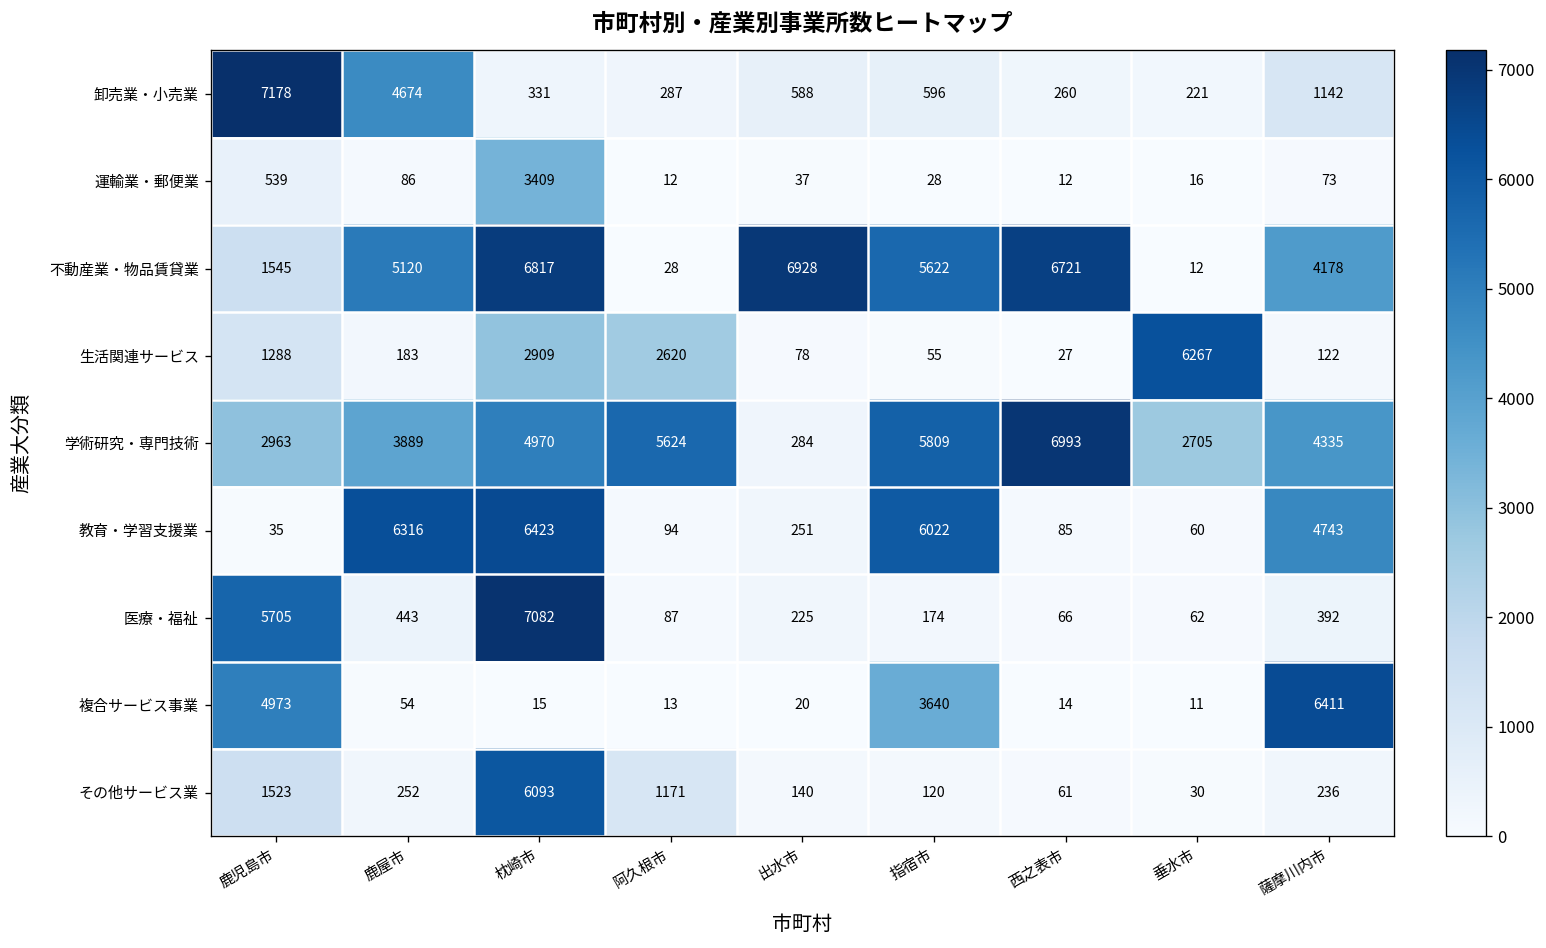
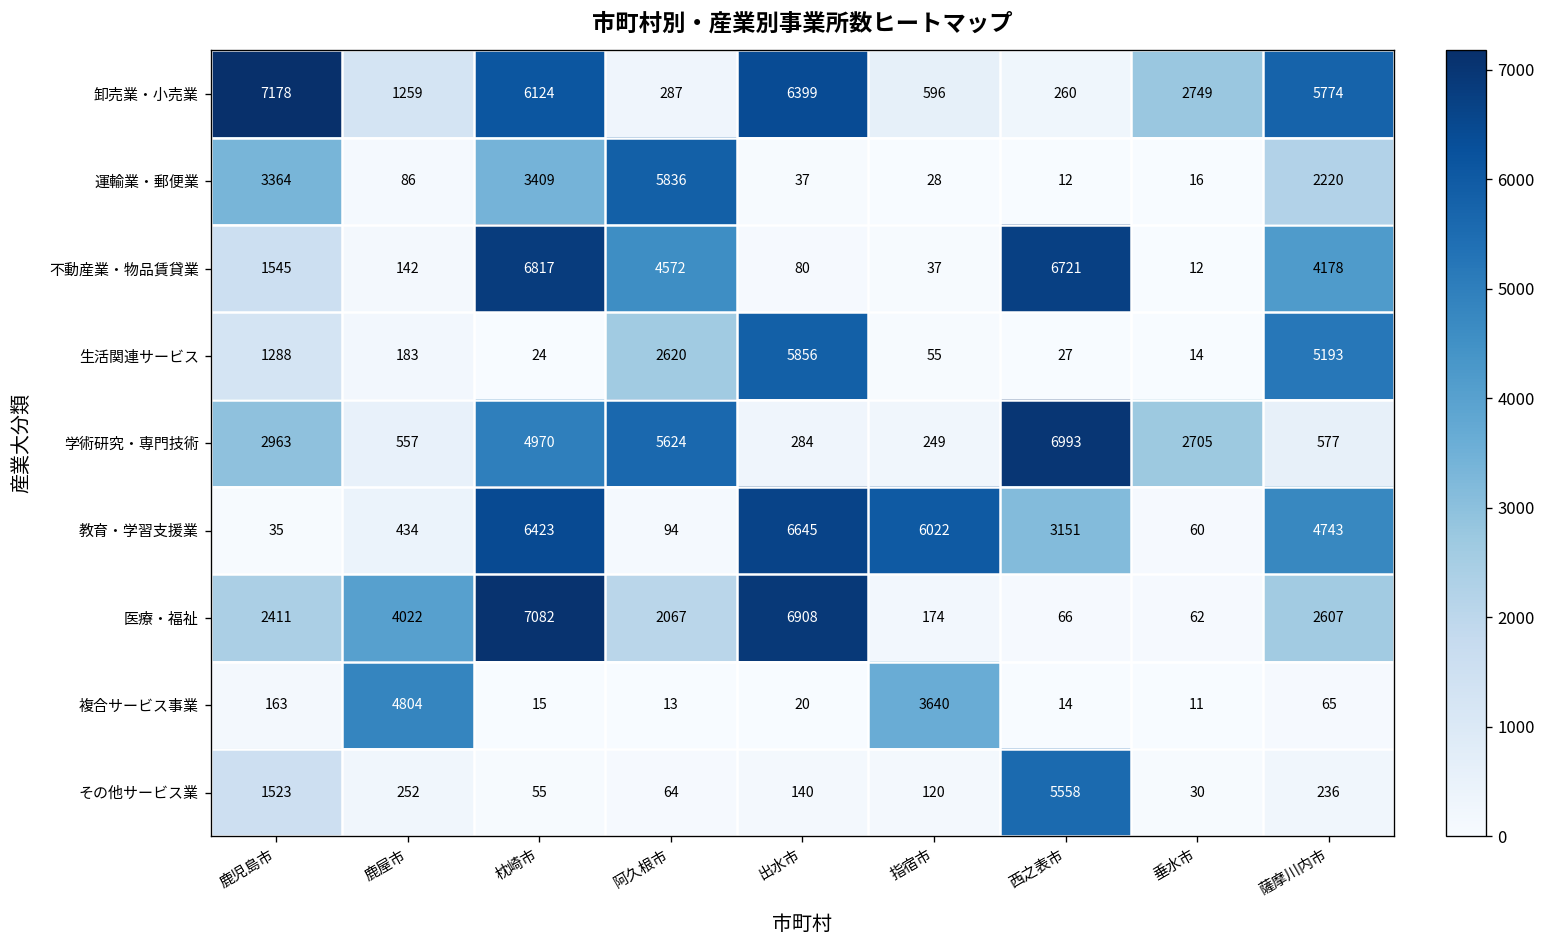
  {
    "卸売業・小売業": {
      "鹿児島市": 7178,
-     "鹿屋市": 4674,
-     "枕崎市": 331,
+     "鹿屋市": 1259,
+     "枕崎市": 6124,
      "阿久根市": 287,
-     "出水市": 588,
+     "出水市": 6399,
      "指宿市": 596,
      "西之表市": 260,
-     "垂水市": 221,
-     "薩摩川内市": 1142
+     "垂水市": 2749,
+     "薩摩川内市": 5774
    },
    "運輸業・郵便業": {
-     "鹿児島市": 539,
+     "鹿児島市": 3364,
      "鹿屋市": 86,
      "枕崎市": 3409,
-     "阿久根市": 12,
+     "阿久根市": 5836,
      "出水市": 37,
      "指宿市": 28,
      "西之表市": 12,
      "垂水市": 16,
-     "薩摩川内市": 73
+     "薩摩川内市": 2220
    },
    "不動産業・物品賃貸業": {
      "鹿児島市": 1545,
-     "鹿屋市": 5120,
+     "鹿屋市": 142,
      "枕崎市": 6817,
-     "阿久根市": 28,
-     "出水市": 6928,
-     "指宿市": 5622,
+     "阿久根市": 4572,
+     "出水市": 80,
+     "指宿市": 37,
      "西之表市": 6721,
      "垂水市": 12,
      "薩摩川内市": 4178
    },
    "生活関連サービス": {
      "鹿児島市": 1288,
      "鹿屋市": 183,
-     "枕崎市": 2909,
+     "枕崎市": 24,
      "阿久根市": 2620,
-     "出水市": 78,
+     "出水市": 5856,
      "指宿市": 55,
      "西之表市": 27,
-     "垂水市": 6267,
-     "薩摩川内市": 122
+     "垂水市": 14,
+     "薩摩川内市": 5193
    },
    "学術研究・専門技術": {
      "鹿児島市": 2963,
-     "鹿屋市": 3889,
+     "鹿屋市": 557,
      "枕崎市": 4970,
      "阿久根市": 5624,
      "出水市": 284,
-     "指宿市": 5809,
+     "指宿市": 249,
      "西之表市": 6993,
      "垂水市": 2705,
-     "薩摩川内市": 4335
+     "薩摩川内市": 577
    },
    "教育・学習支援業": {
      "鹿児島市": 35,
-     "鹿屋市": 6316,
+     "鹿屋市": 434,
      "枕崎市": 6423,
      "阿久根市": 94,
-     "出水市": 251,
+     "出水市": 6645,
      "指宿市": 6022,
-     "西之表市": 85,
+     "西之表市": 3151,
      "垂水市": 60,
      "薩摩川内市": 4743
    },
    "医療・福祉": {
-     "鹿児島市": 5705,
-     "鹿屋市": 443,
+     "鹿児島市": 2411,
+     "鹿屋市": 4022,
      "枕崎市": 7082,
-     "阿久根市": 87,
-     "出水市": 225,
+     "阿久根市": 2067,
+     "出水市": 6908,
      "指宿市": 174,
      "西之表市": 66,
      "垂水市": 62,
-     "薩摩川内市": 392
+     "薩摩川内市": 2607
    },
    "複合サービス事業": {
-     "鹿児島市": 4973,
-     "鹿屋市": 54,
+     "鹿児島市": 163,
+     "鹿屋市": 4804,
      "枕崎市": 15,
      "阿久根市": 13,
      "出水市": 20,
      "指宿市": 3640,
      "西之表市": 14,
      "垂水市": 11,
-     "薩摩川内市": 6411
+     "薩摩川内市": 65
    },
    "その他サービス業": {
      "鹿児島市": 1523,
      "鹿屋市": 252,
-     "枕崎市": 6093,
-     "阿久根市": 1171,
+     "枕崎市": 55,
+     "阿久根市": 64,
      "出水市": 140,
      "指宿市": 120,
-     "西之表市": 61,
+     "西之表市": 5558,
      "垂水市": 30,
      "薩摩川内市": 236
    }
  }
